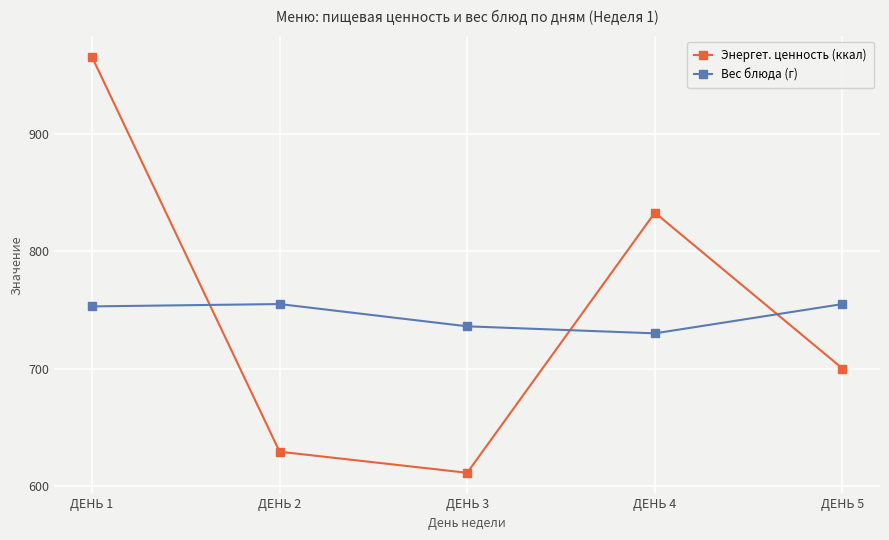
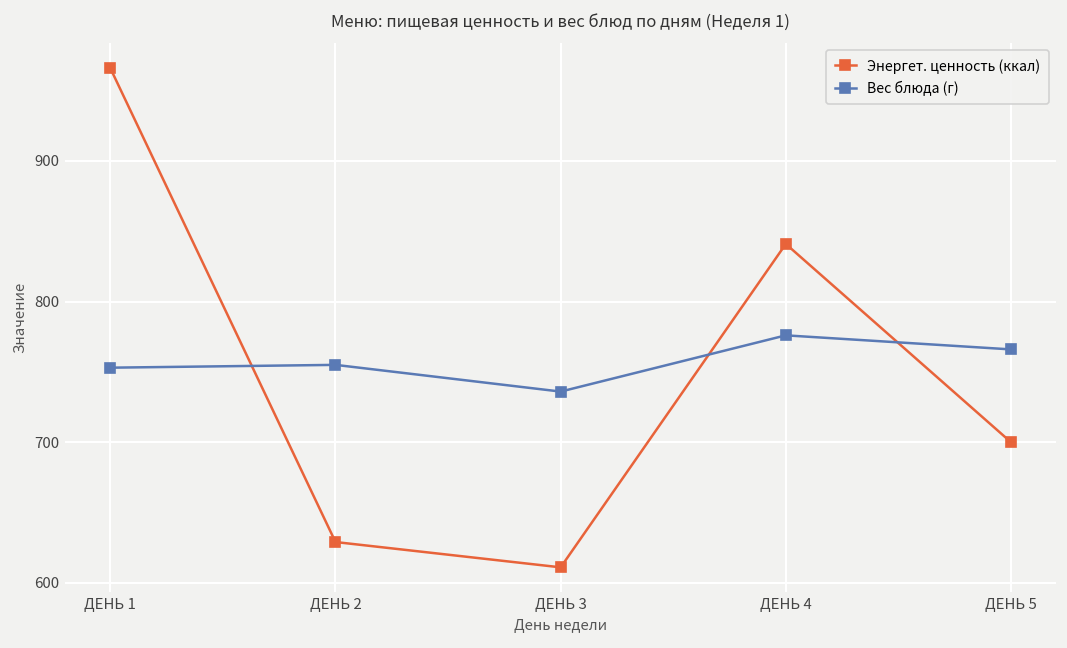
  {
    "Энергет. ценность (ккал)": {
      "ДЕНЬ 1": 966,
      "ДЕНЬ 2": 629,
      "ДЕНЬ 3": 611,
-     "ДЕНЬ 4": 833,
+     "ДЕНЬ 4": 841,
      "ДЕНЬ 5": 700
    },
    "Вес блюда (г)": {
      "ДЕНЬ 1": 753,
      "ДЕНЬ 2": 755,
      "ДЕНЬ 3": 736,
-     "ДЕНЬ 4": 730,
-     "ДЕНЬ 5": 755
+     "ДЕНЬ 4": 776,
+     "ДЕНЬ 5": 766
    }
  }
